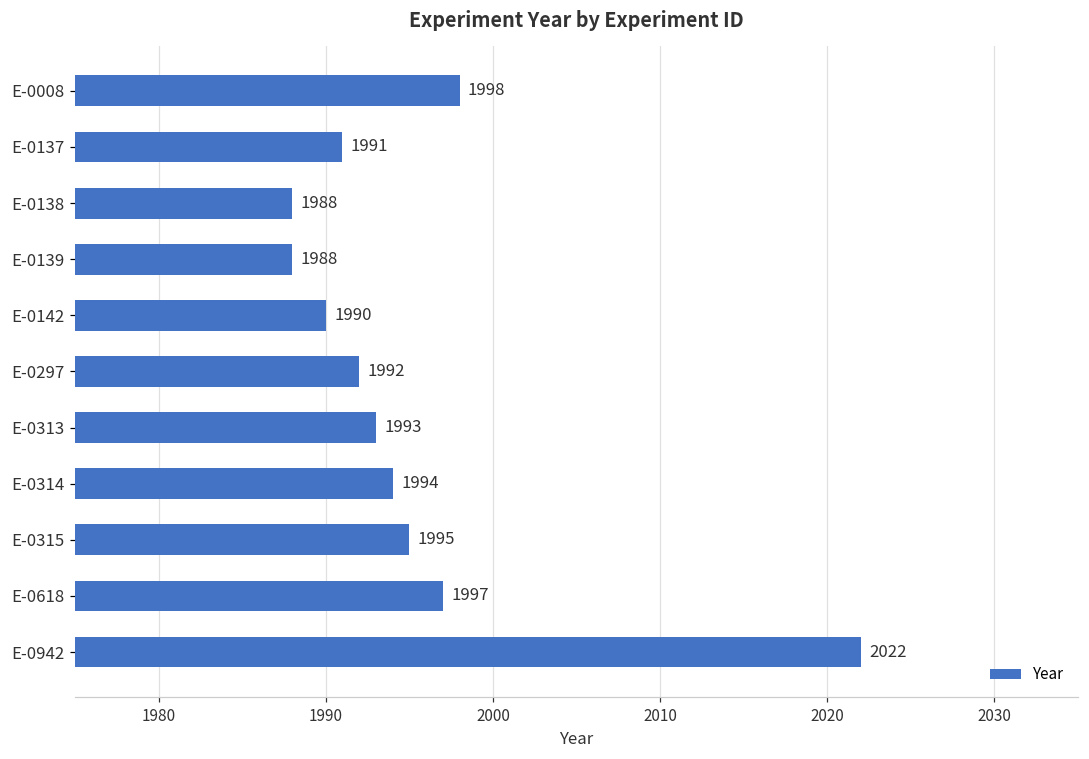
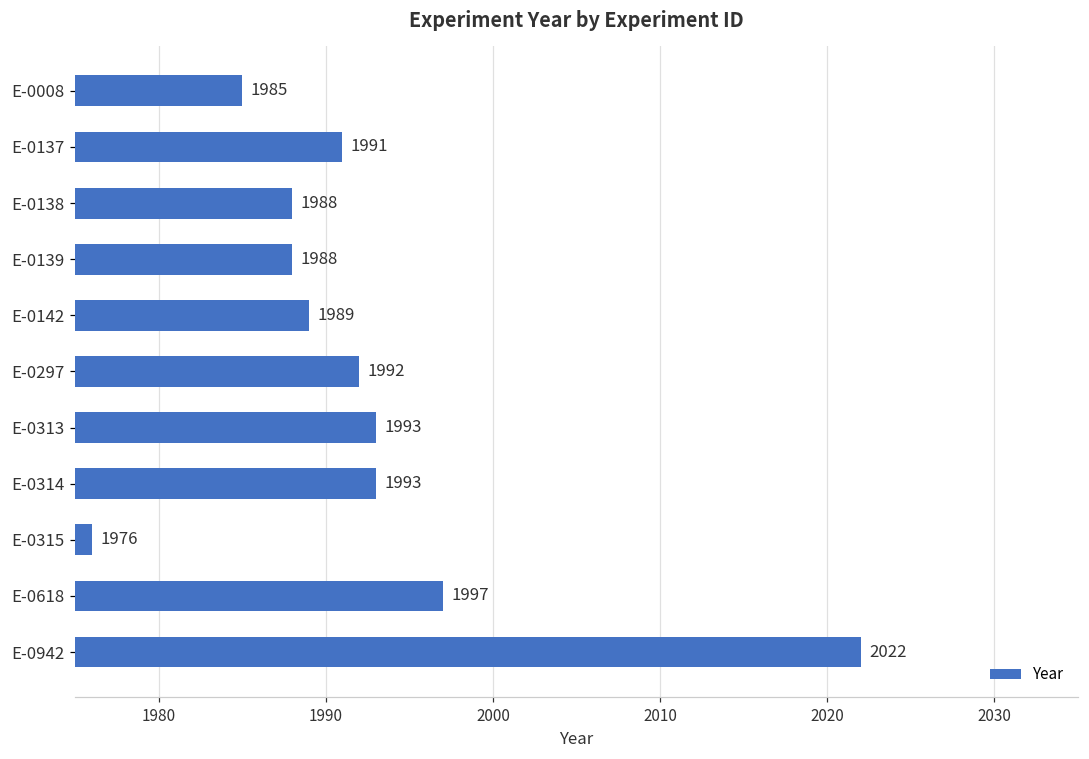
  {
-   "E-0008": 1998,
+   "E-0008": 1985,
    "E-0137": 1991,
    "E-0138": 1988,
    "E-0139": 1988,
-   "E-0142": 1990,
+   "E-0142": 1989,
    "E-0297": 1992,
    "E-0313": 1993,
-   "E-0314": 1994,
-   "E-0315": 1995,
+   "E-0314": 1993,
+   "E-0315": 1976,
    "E-0618": 1997,
    "E-0942": 2022
  }
